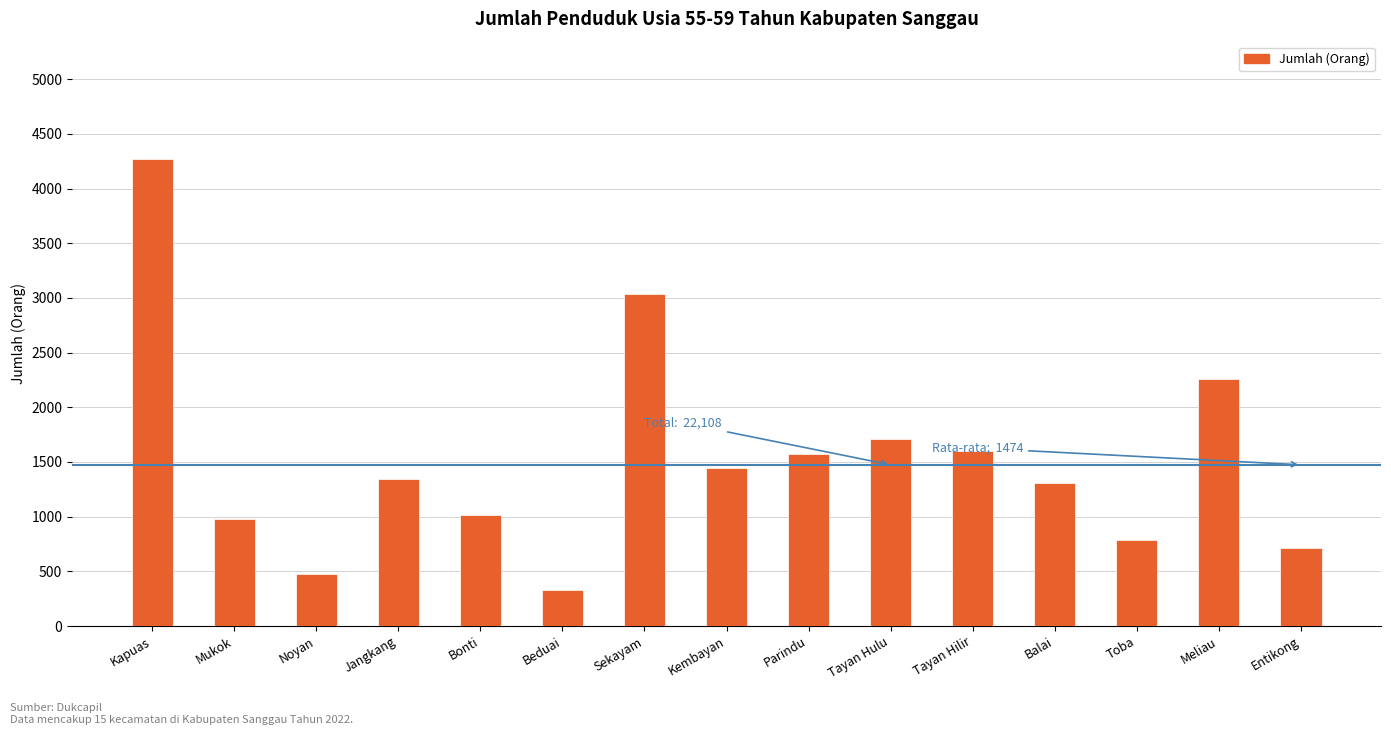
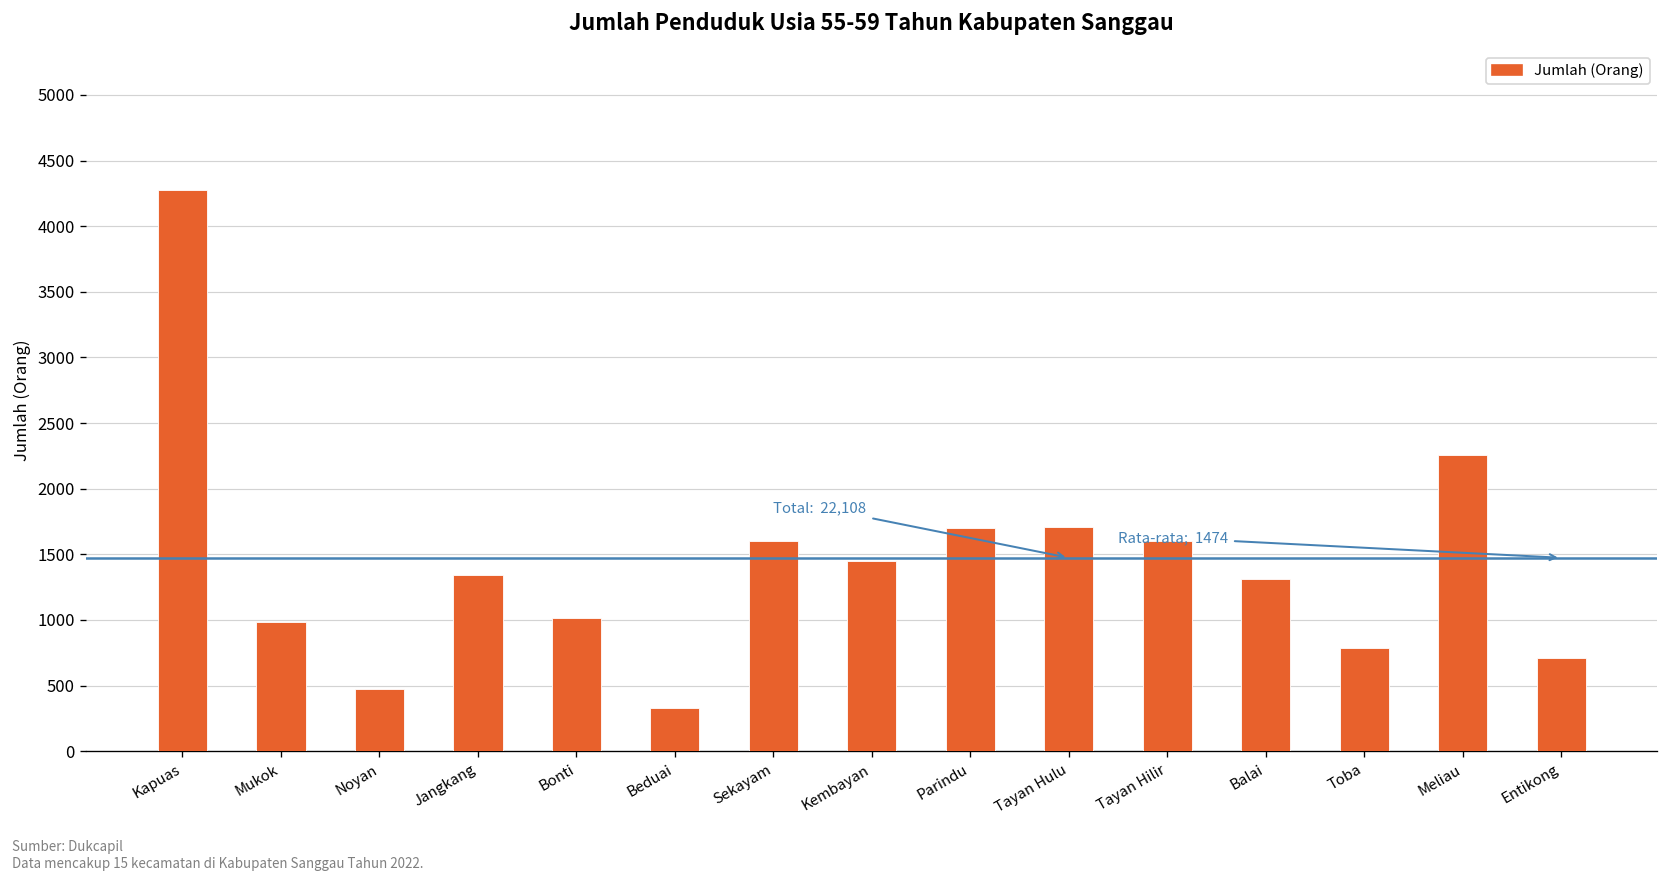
  {
    "Kapuas": 4270,
    "Mukok": 980,
    "Noyan": 470,
    "Jangkang": 1340,
    "Bonti": 1010,
    "Beduai": 330,
-   "Sekayam": 3040,
+   "Sekayam": 1600,
    "Kembayan": 1450,
-   "Parindu": 1570,
+   "Parindu": 1700,
    "Tayan Hulu": 1710,
    "Balai": 1310,
    "Toba": 790,
    "Meliau": 2260,
    "Entikong": 710
  }
